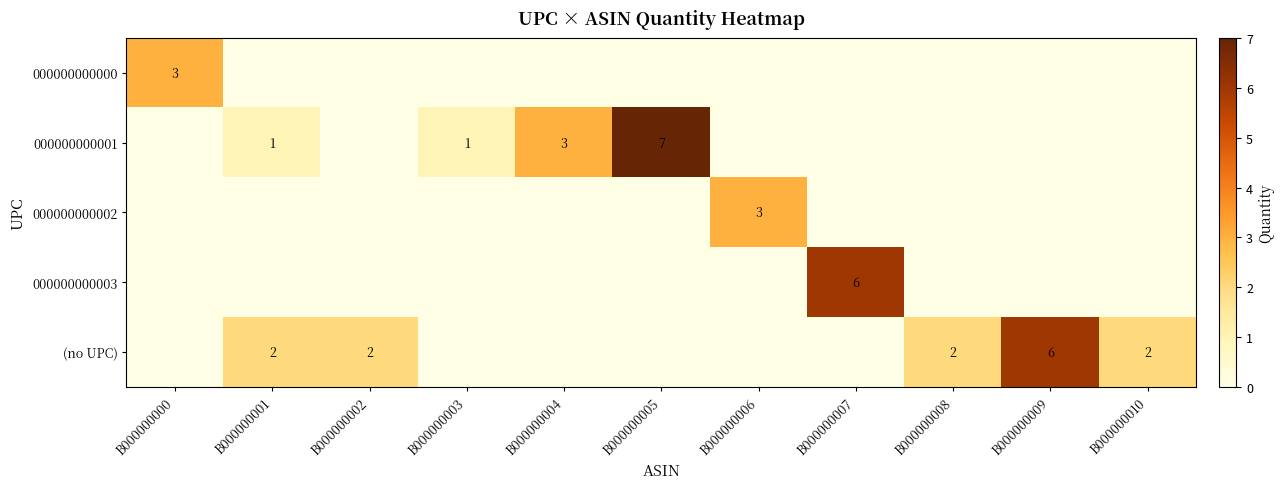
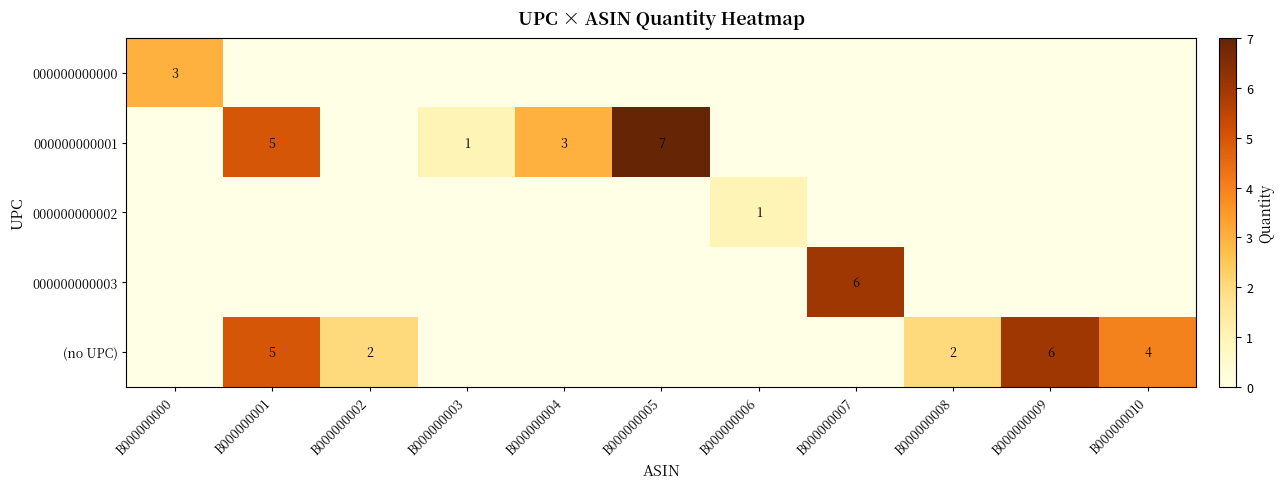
  {
    "000000000000": {
      "B000000000": 3
    },
    "000000000001": {
-     "B000000001": 1,
+     "B000000001": 5,
      "B000000003": 1,
      "B000000004": 3,
      "B000000005": 7
    },
    "000000000002": {
-     "B000000006": 3
+     "B000000006": 1
    },
    "000000000003": {
      "B000000007": 6
    },
    "(no UPC)": {
-     "B000000001": 2,
+     "B000000001": 5,
      "B000000002": 2,
      "B000000008": 2,
      "B000000009": 6,
-     "B000000010": 2
+     "B000000010": 4
    }
  }
